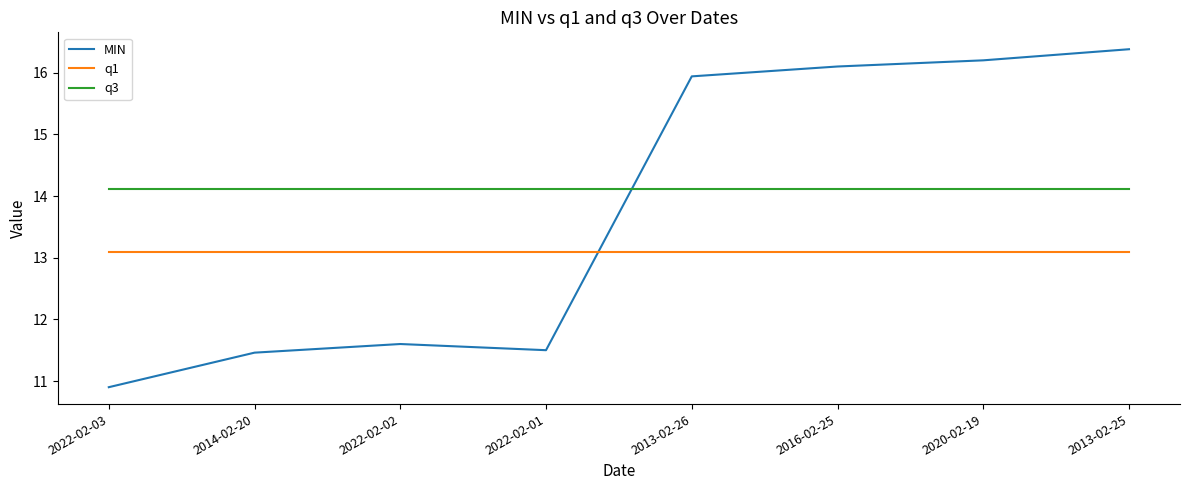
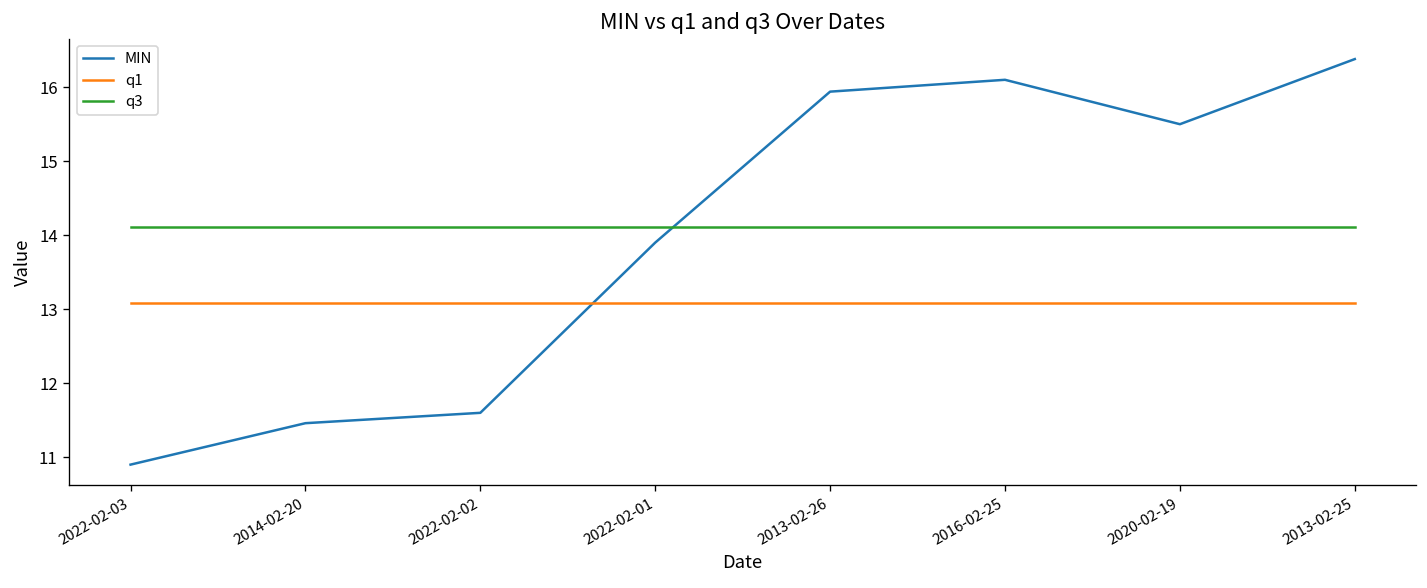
  {
    "MIN": {
      "2022-02-03": 10.9,
      "2014-02-20": 11.5,
      "2022-02-02": 11.6,
-     "2022-02-01": 11.5,
+     "2022-02-01": 13.9,
      "2013-02-26": 15.9,
      "2016-02-25": 16.1,
-     "2020-02-19": 16.2,
+     "2020-02-19": 15.5,
      "2013-02-25": 16.4
    },
    "q1": {
      "2022-02-03": 13.1,
      "2014-02-20": 13.1,
      "2022-02-02": 13.1,
      "2022-02-01": 13.1,
      "2013-02-26": 13.1,
      "2016-02-25": 13.1,
      "2020-02-19": 13.1,
      "2013-02-25": 13.1
    },
    "q3": {
      "2022-02-03": 14.1,
      "2014-02-20": 14.1,
      "2022-02-02": 14.1,
      "2022-02-01": 14.1,
      "2013-02-26": 14.1,
      "2016-02-25": 14.1,
      "2020-02-19": 14.1,
      "2013-02-25": 14.1
    }
  }
